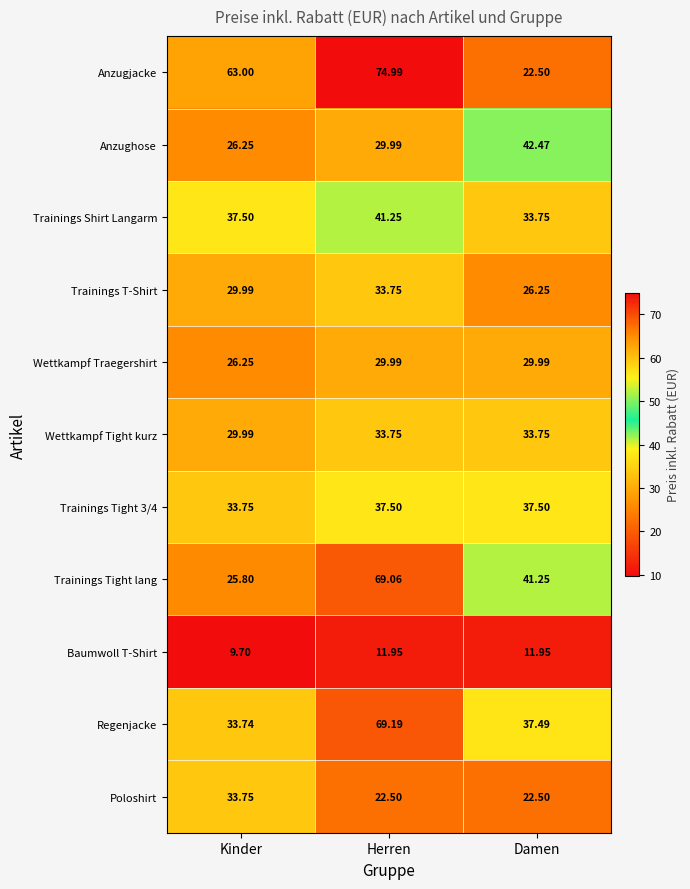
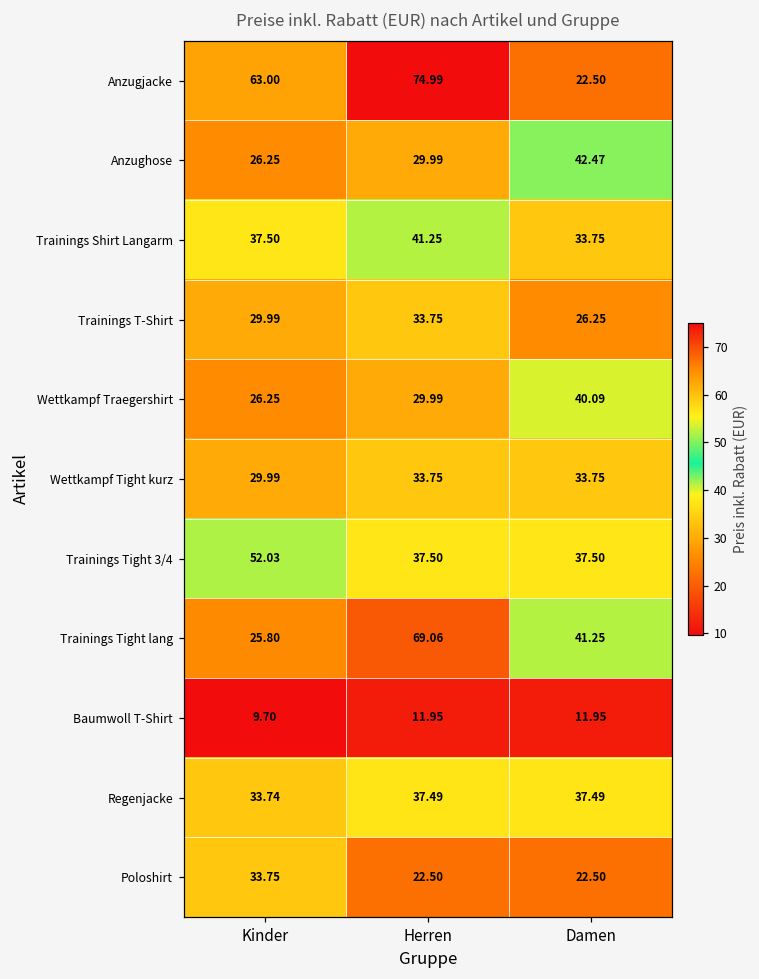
  {
    "Anzugjacke": {
      "Kinder": 63.00,
      "Herren": 74.99,
      "Damen": 22.50
    },
    "Anzughose": {
      "Kinder": 26.25,
      "Herren": 29.99,
      "Damen": 42.47
    },
    "Trainings Shirt Langarm": {
      "Kinder": 37.50,
      "Herren": 41.25,
      "Damen": 33.75
    },
    "Trainings T-Shirt": {
      "Kinder": 29.99,
      "Herren": 33.75,
      "Damen": 26.25
    },
    "Wettkampf Traegershirt": {
      "Kinder": 26.25,
      "Herren": 29.99,
-     "Damen": 29.99
+     "Damen": 40.09
    },
    "Wettkampf Tight kurz": {
      "Kinder": 29.99,
      "Herren": 33.75,
      "Damen": 33.75
    },
    "Trainings Tight 3/4": {
-     "Kinder": 33.75,
+     "Kinder": 52.03,
      "Herren": 37.50,
      "Damen": 37.50
    },
    "Trainings Tight lang": {
      "Kinder": 25.80,
      "Herren": 69.06,
      "Damen": 41.25
    },
    "Baumwoll T-Shirt": {
      "Kinder": 9.70,
      "Herren": 11.95,
      "Damen": 11.95
    },
    "Regenjacke": {
      "Kinder": 33.74,
-     "Herren": 69.19,
+     "Herren": 37.49,
      "Damen": 37.49
    },
    "Poloshirt": {
      "Kinder": 33.75,
      "Herren": 22.50,
      "Damen": 22.50
    }
  }
